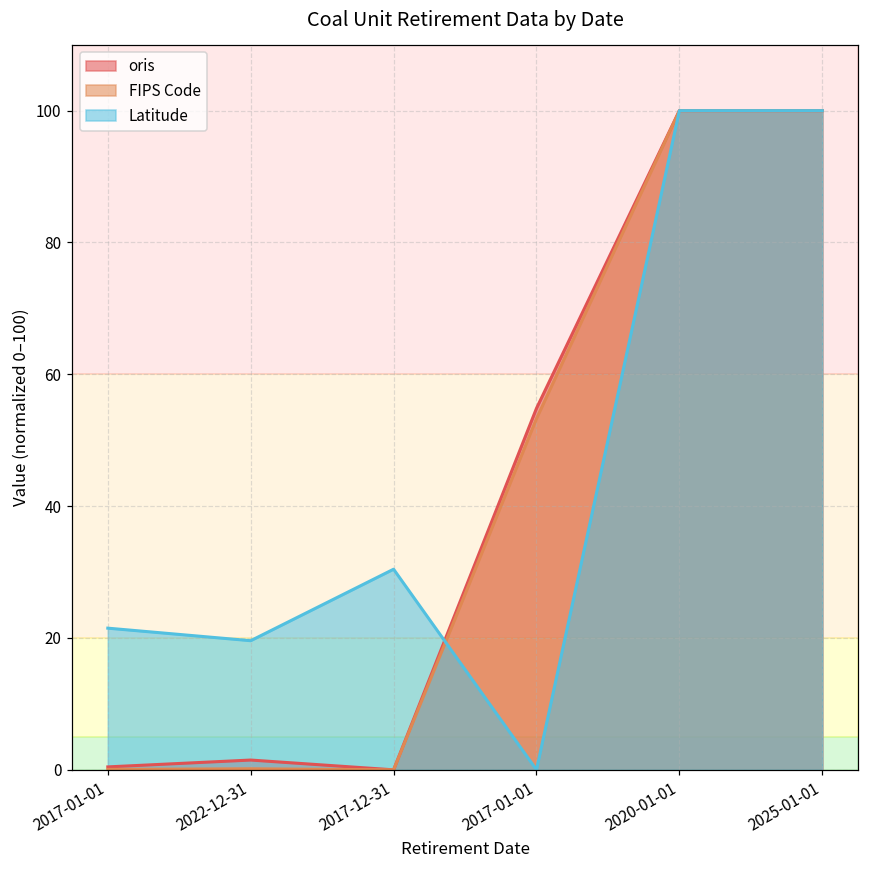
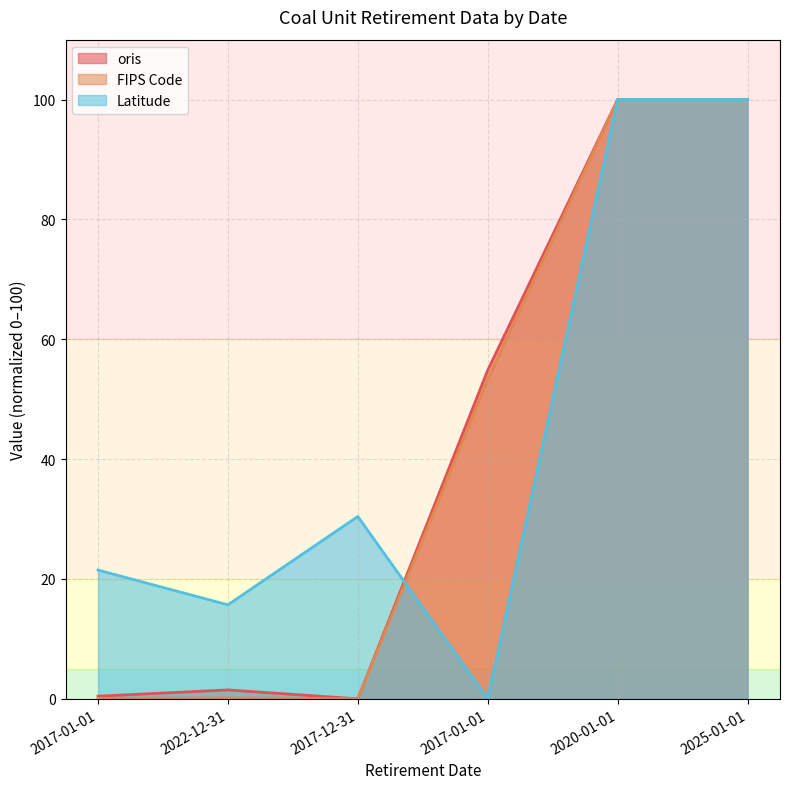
  {
    "Latitude": {
-     "2022-12-31": 20,
+     "2022-12-31": 16,
      "2017-12-31": 30
    }
  }
